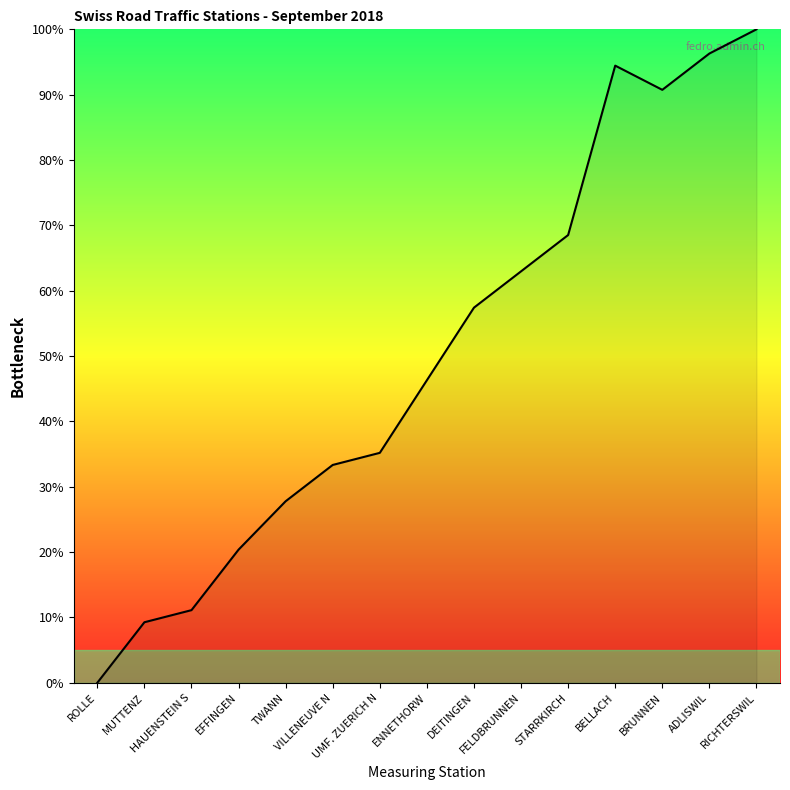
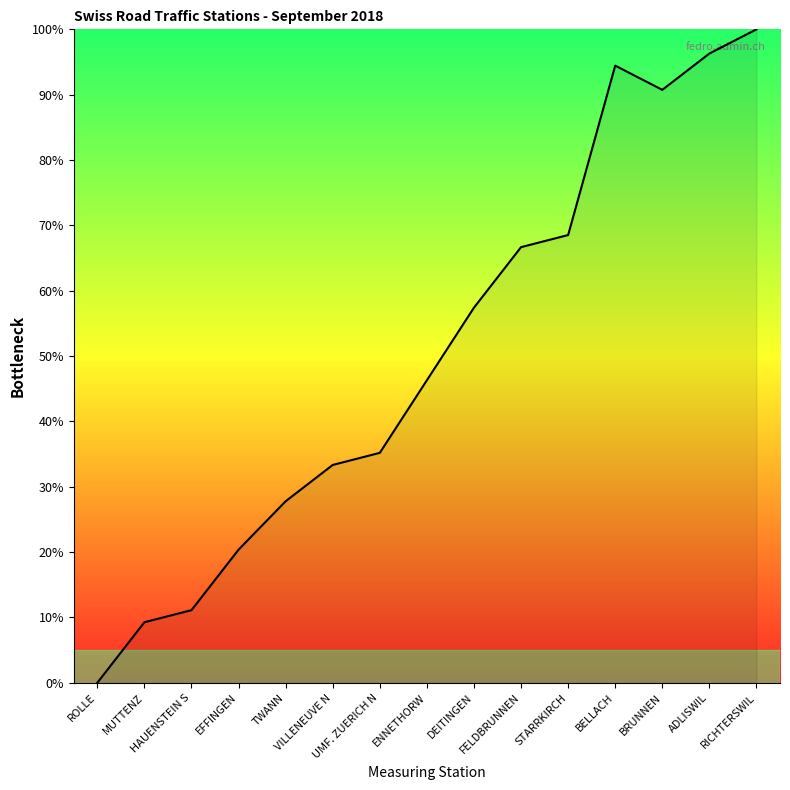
  {
    "MUTTENZ": "9%",
    "HAUENSTEIN S": "11%",
    "EFFINGEN": "20%",
    "TWANN": "28%",
    "VILLENEUVE N": "33%",
    "UMF. ZUERICH N": "35%",
    "ENNETHORW": "46%",
    "DEITINGEN": "57%",
-   "FELDBRUNNEN": "63%",
+   "FELDBRUNNEN": "67%",
    "STARRKIRCH": "69%",
    "BELLACH": "94%",
    "BRUNNEN": "91%",
    "ADLISWIL": "96%",
    "RICHTERSWIL": "100%"
  }
